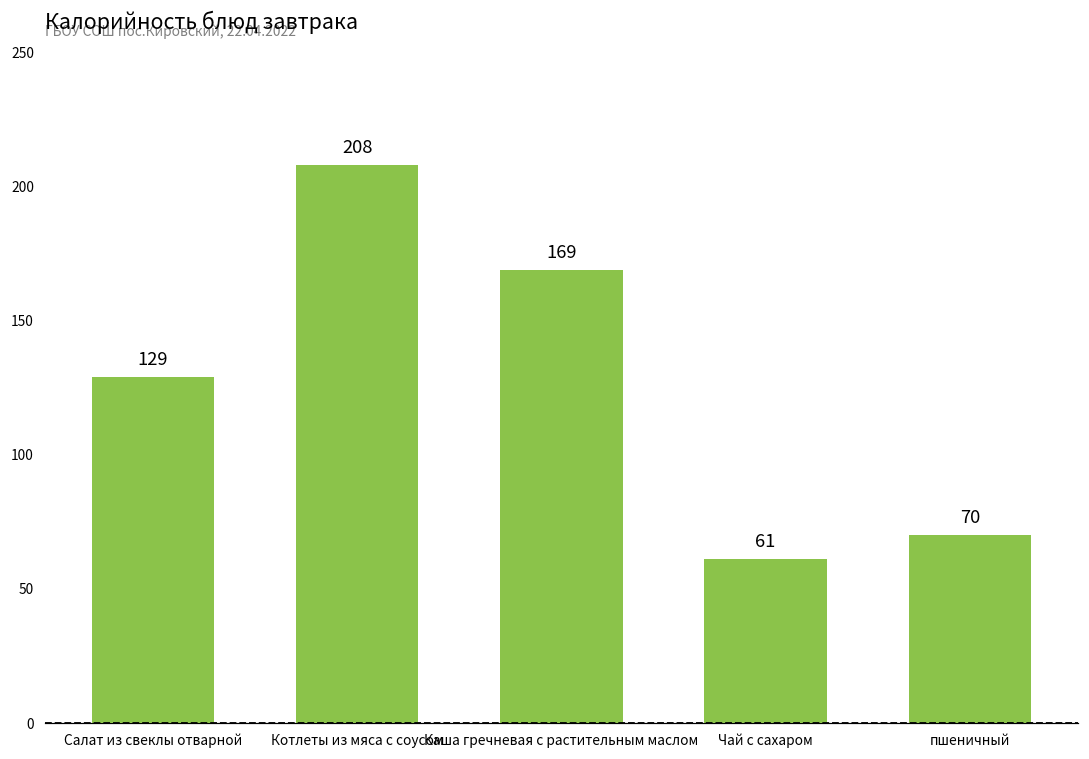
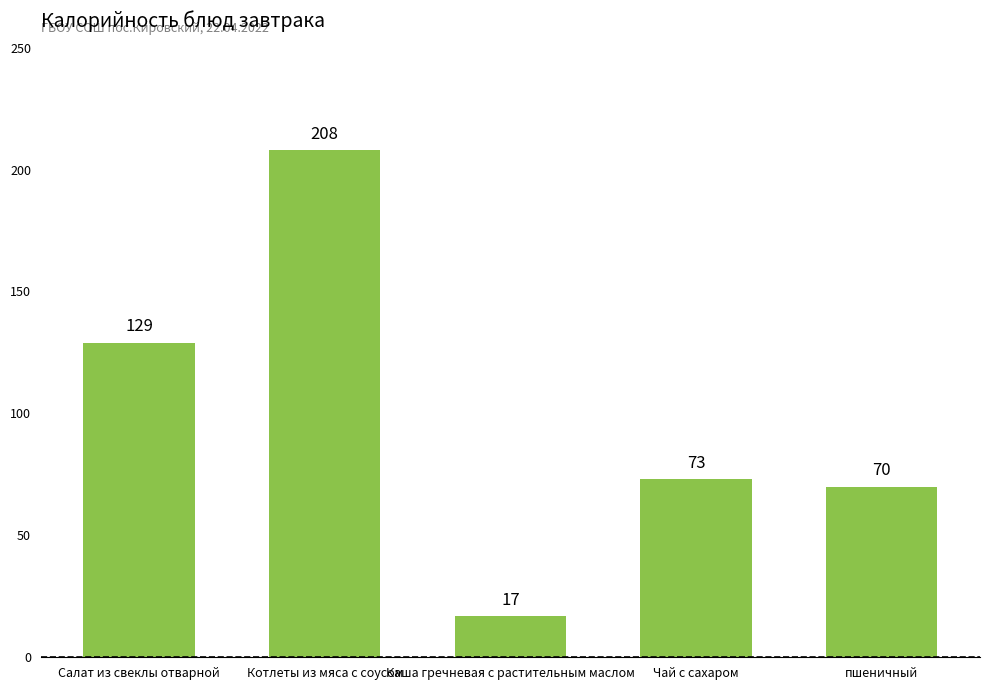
  {
    "Салат из свеклы отварной": 129,
    "Котлеты из мяса с соусом": 208,
-   "Каша гречневая с растительным маслом": 169,
-   "Чай с сахаром": 61,
+   "Каша гречневая с растительным маслом": 17,
+   "Чай с сахаром": 73,
    "пшеничный": 70
  }
